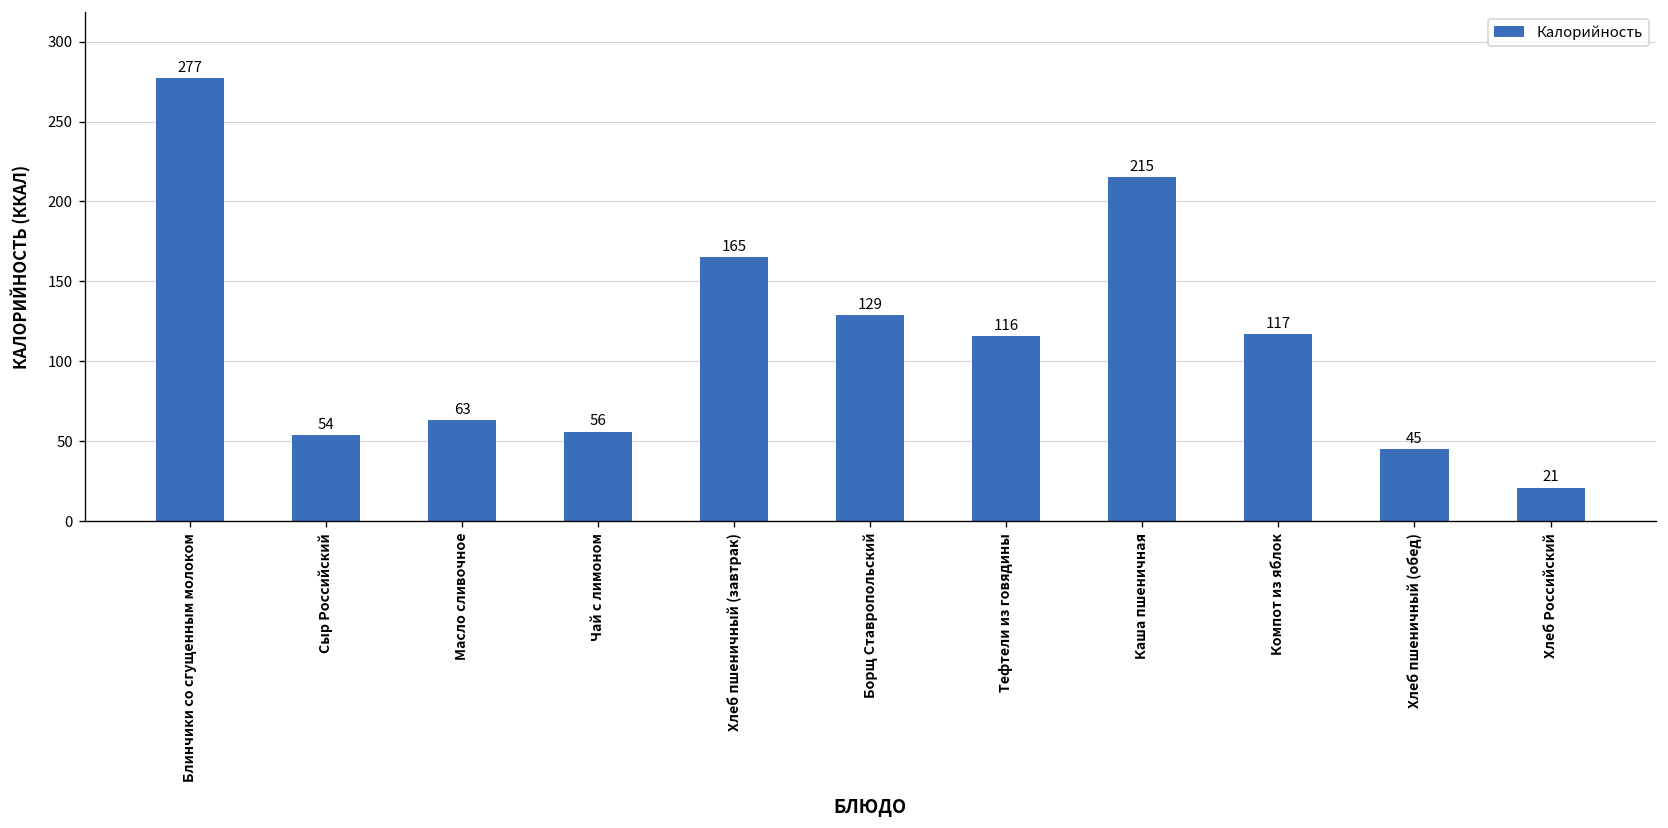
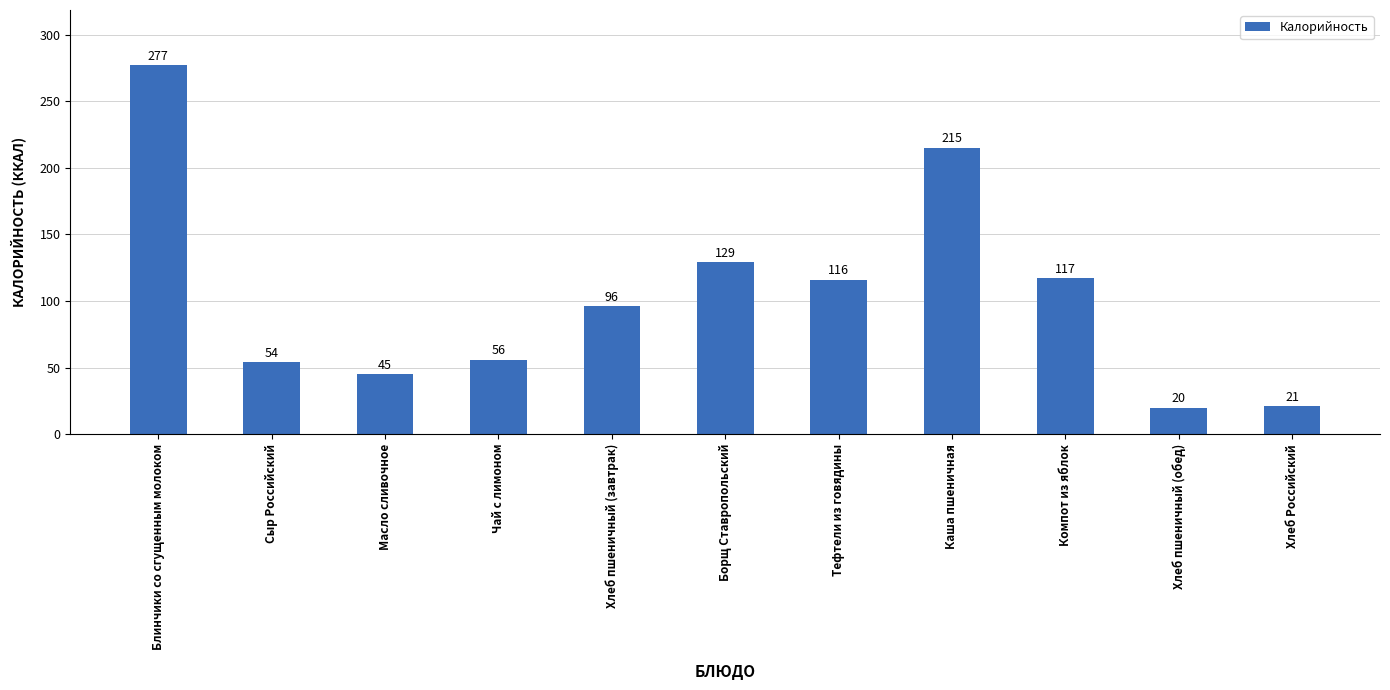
  {
    "Блинчики со сгущенным молоком": 277,
    "Сыр Российский": 54,
-   "Масло сливочное": 63,
+   "Масло сливочное": 45,
    "Чай с лимоном": 56,
-   "Хлеб пшеничный (завтрак)": 165,
+   "Хлеб пшеничный (завтрак)": 96,
    "Борщ Ставропольский": 129,
    "Тефтели из говядины": 116,
    "Каша пшеничная": 215,
    "Компот из яблок": 117,
-   "Хлеб пшеничный (обед)": 45,
+   "Хлеб пшеничный (обед)": 20,
    "Хлеб Российский": 21
  }
